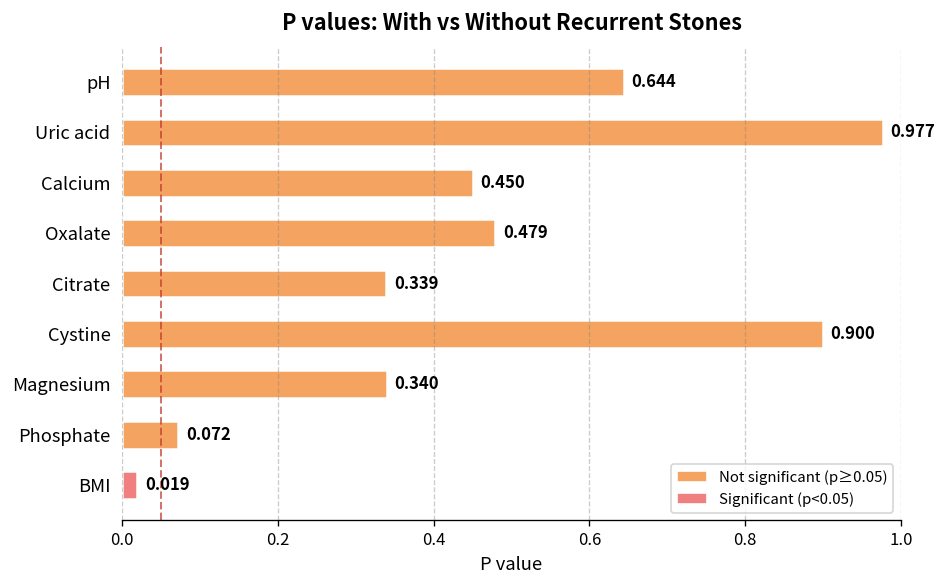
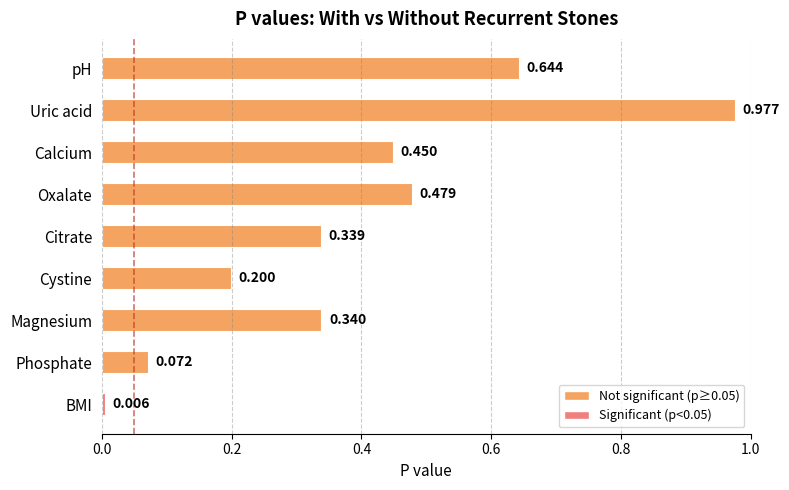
  {
    "pH": 0.644,
    "Uric acid": 0.977,
    "Calcium": 0.450,
    "Oxalate": 0.479,
    "Citrate": 0.339,
-   "Cystine": 0.900,
+   "Cystine": 0.200,
    "Magnesium": 0.340,
    "Phosphate": 0.072,
-   "BMI": 0.019
+   "BMI": 0.006
  }
